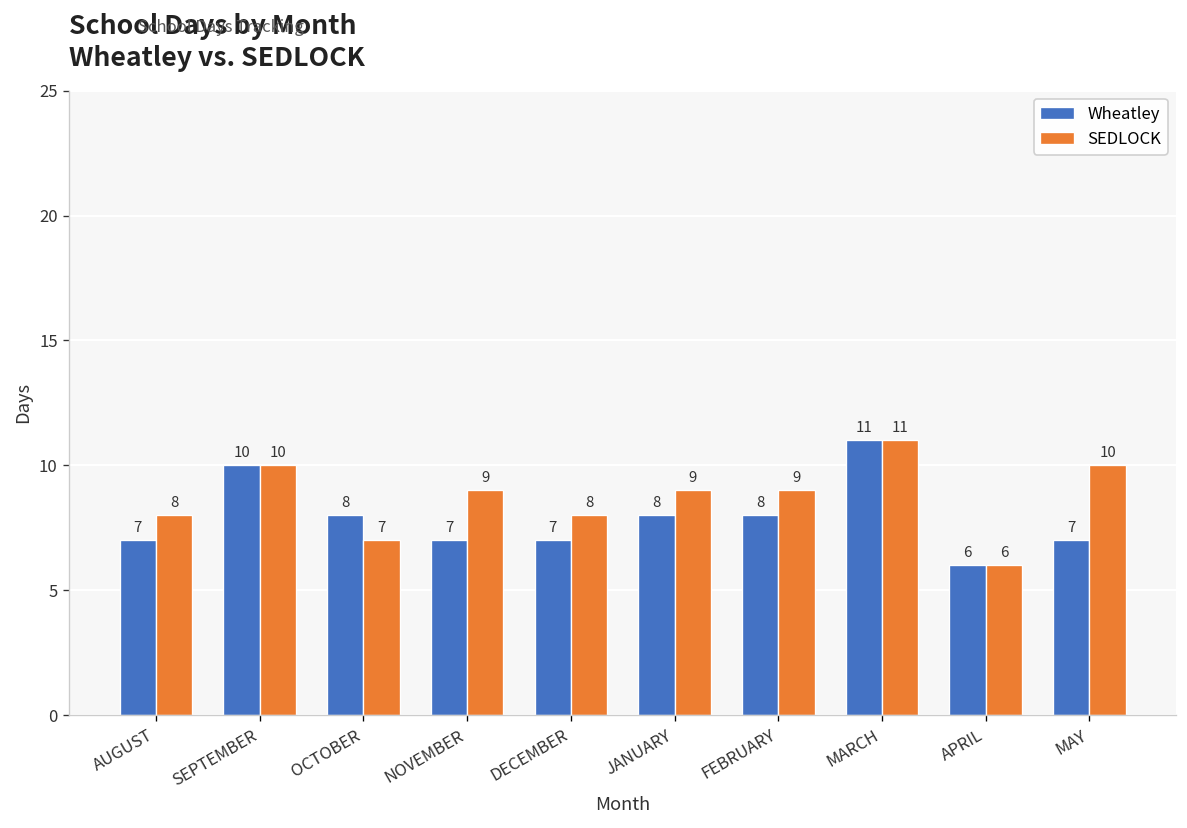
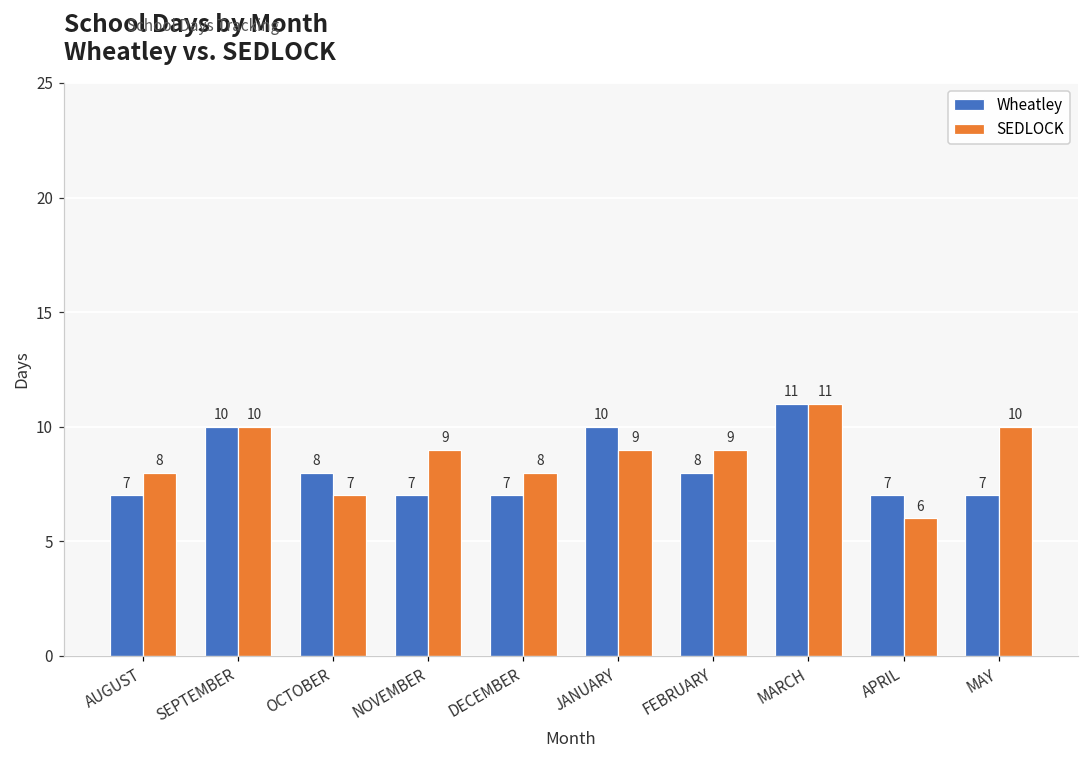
  {
    "Wheatley": {
      "AUGUST": 7,
      "SEPTEMBER": 10,
      "OCTOBER": 8,
      "NOVEMBER": 7,
      "DECEMBER": 7,
-     "JANUARY": 8,
+     "JANUARY": 10,
      "FEBRUARY": 8,
      "MARCH": 11,
-     "APRIL": 6,
+     "APRIL": 7,
      "MAY": 7
    },
    "SEDLOCK": {
      "AUGUST": 8,
      "SEPTEMBER": 10,
      "OCTOBER": 7,
      "NOVEMBER": 9,
      "DECEMBER": 8,
      "JANUARY": 9,
      "FEBRUARY": 9,
      "MARCH": 11,
      "APRIL": 6,
      "MAY": 10
    }
  }
